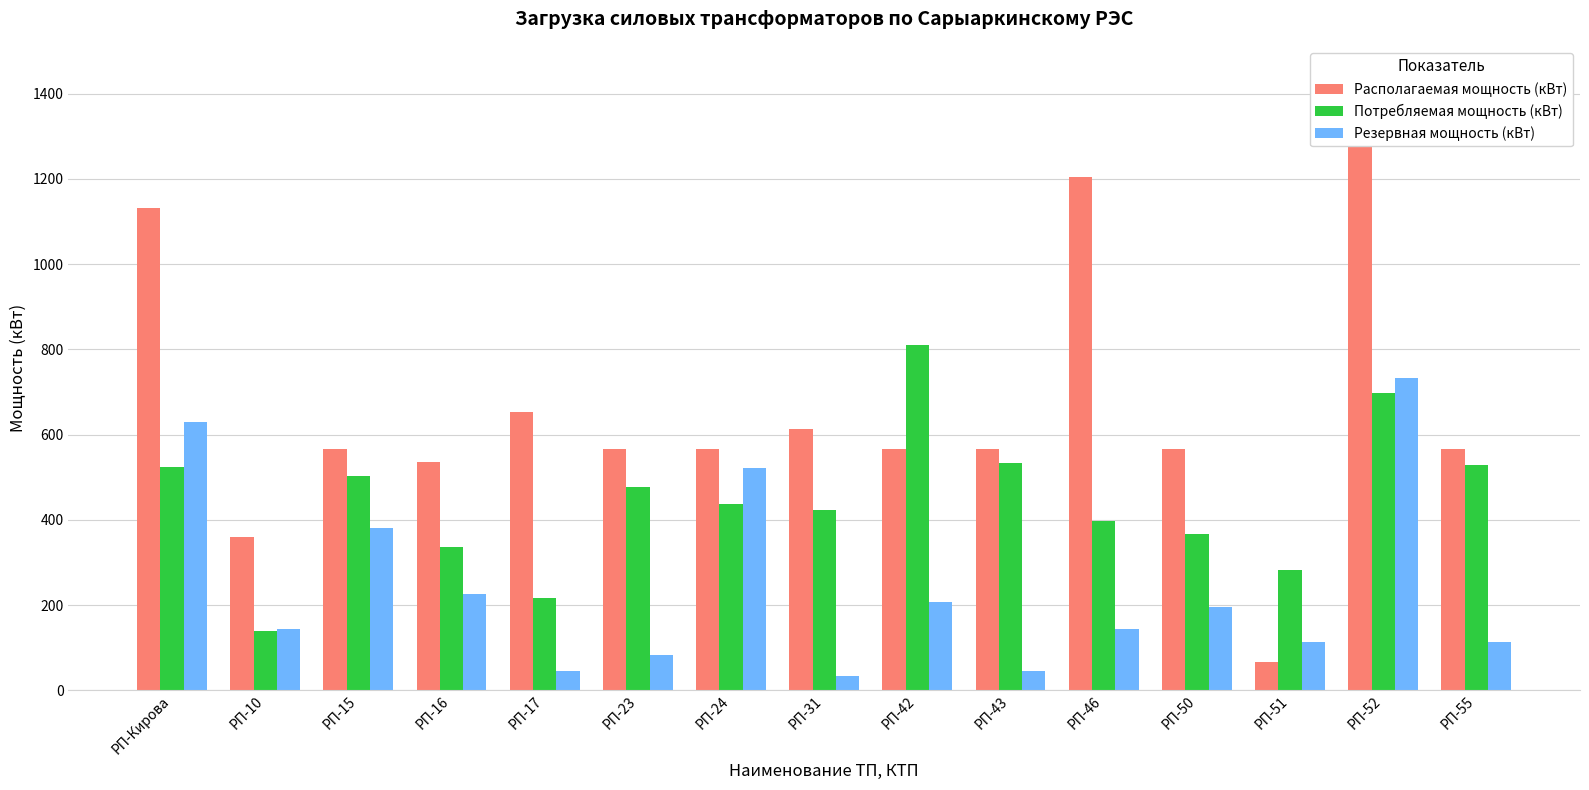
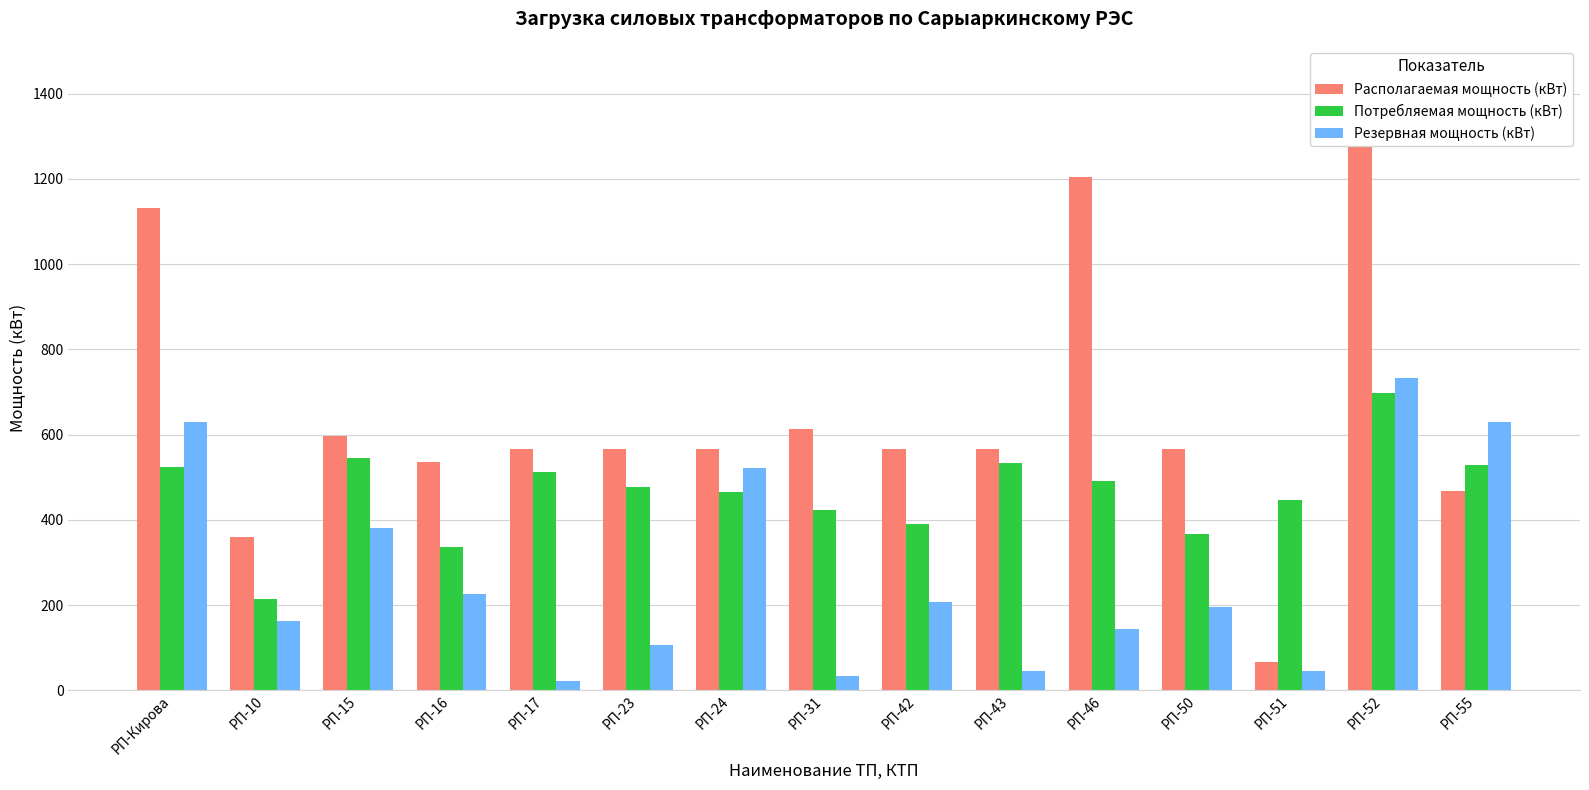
  {
    "Располагаемая мощность (кВт)": {
      "РП-Кирова": 1130,
      "РП-10": 360,
-     "РП-15": 570,
+     "РП-15": 600,
      "РП-16": 540,
-     "РП-17": 650,
+     "РП-17": 570,
      "РП-23": 570,
      "РП-24": 570,
      "РП-31": 610,
      "РП-42": 570,
      "РП-43": 570,
      "РП-46": 1200,
      "РП-50": 570,
      "РП-51": 70,
-     "РП-55": 570
+     "РП-55": 470
    },
    "Потребляемая мощность (кВт)": {
      "РП-Кирова": 520,
-     "РП-10": 140,
-     "РП-15": 500,
+     "РП-10": 210,
+     "РП-15": 550,
      "РП-16": 340,
-     "РП-17": 220,
+     "РП-17": 510,
      "РП-23": 480,
-     "РП-24": 440,
+     "РП-24": 470,
      "РП-31": 420,
-     "РП-42": 810,
+     "РП-42": 390,
      "РП-43": 530,
-     "РП-46": 400,
+     "РП-46": 490,
      "РП-50": 370,
-     "РП-51": 280,
+     "РП-51": 450,
      "РП-52": 700,
      "РП-55": 530
    },
    "Резервная мощность (кВт)": {
      "РП-Кирова": 630,
-     "РП-10": 140,
+     "РП-10": 160,
      "РП-15": 380,
      "РП-16": 230,
-     "РП-17": 50,
-     "РП-23": 80,
+     "РП-17": 20,
+     "РП-23": 110,
      "РП-24": 520,
      "РП-31": 30,
      "РП-42": 210,
      "РП-43": 40,
      "РП-46": 140,
      "РП-50": 190,
-     "РП-51": 110,
+     "РП-51": 50,
      "РП-52": 730,
-     "РП-55": 110
+     "РП-55": 630
    }
  }
